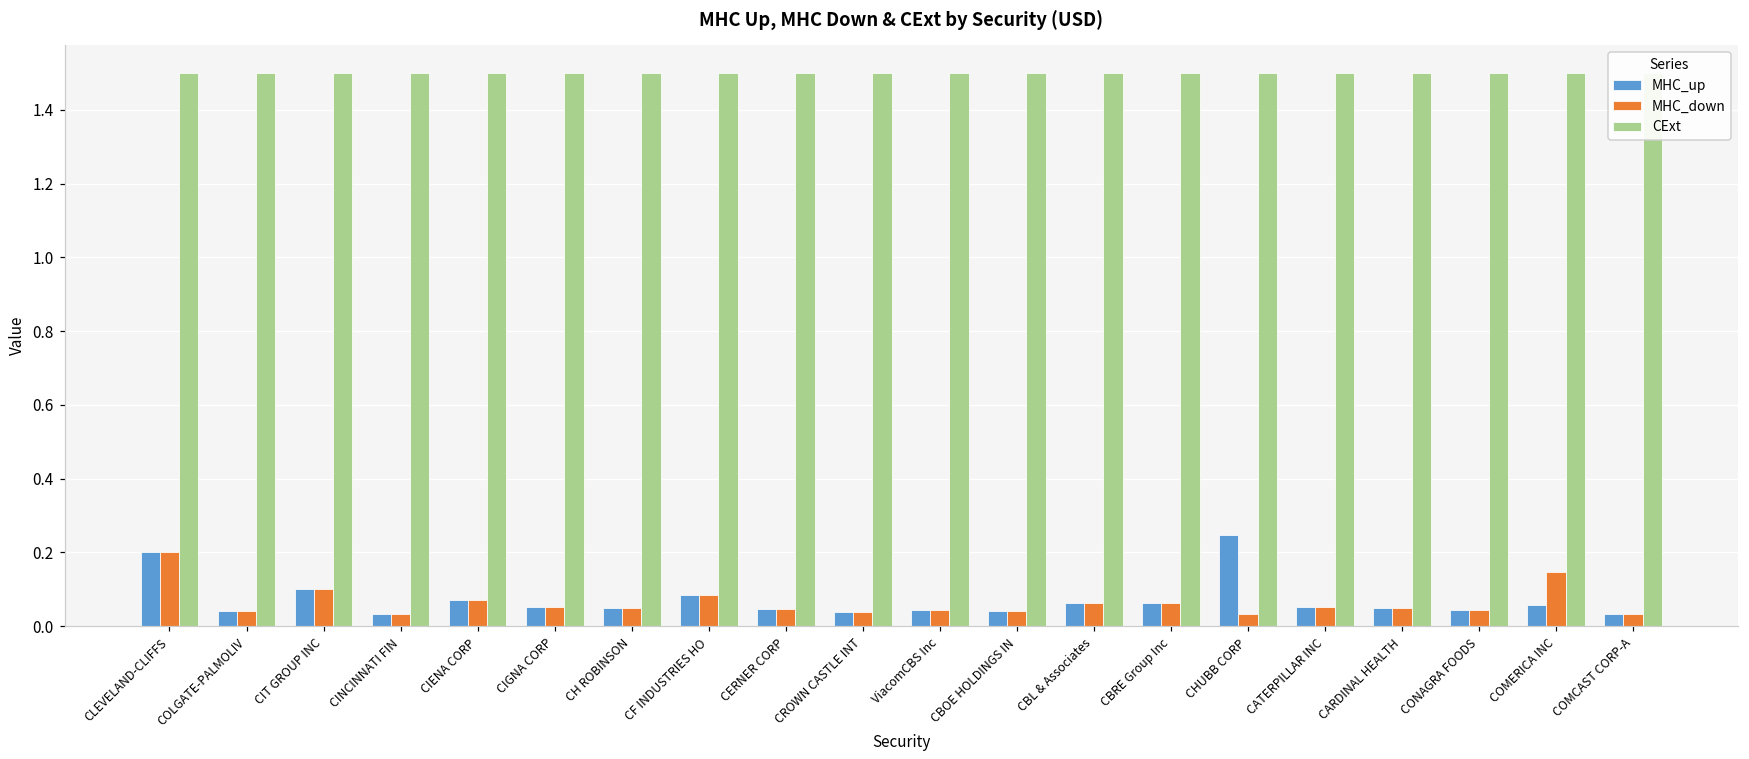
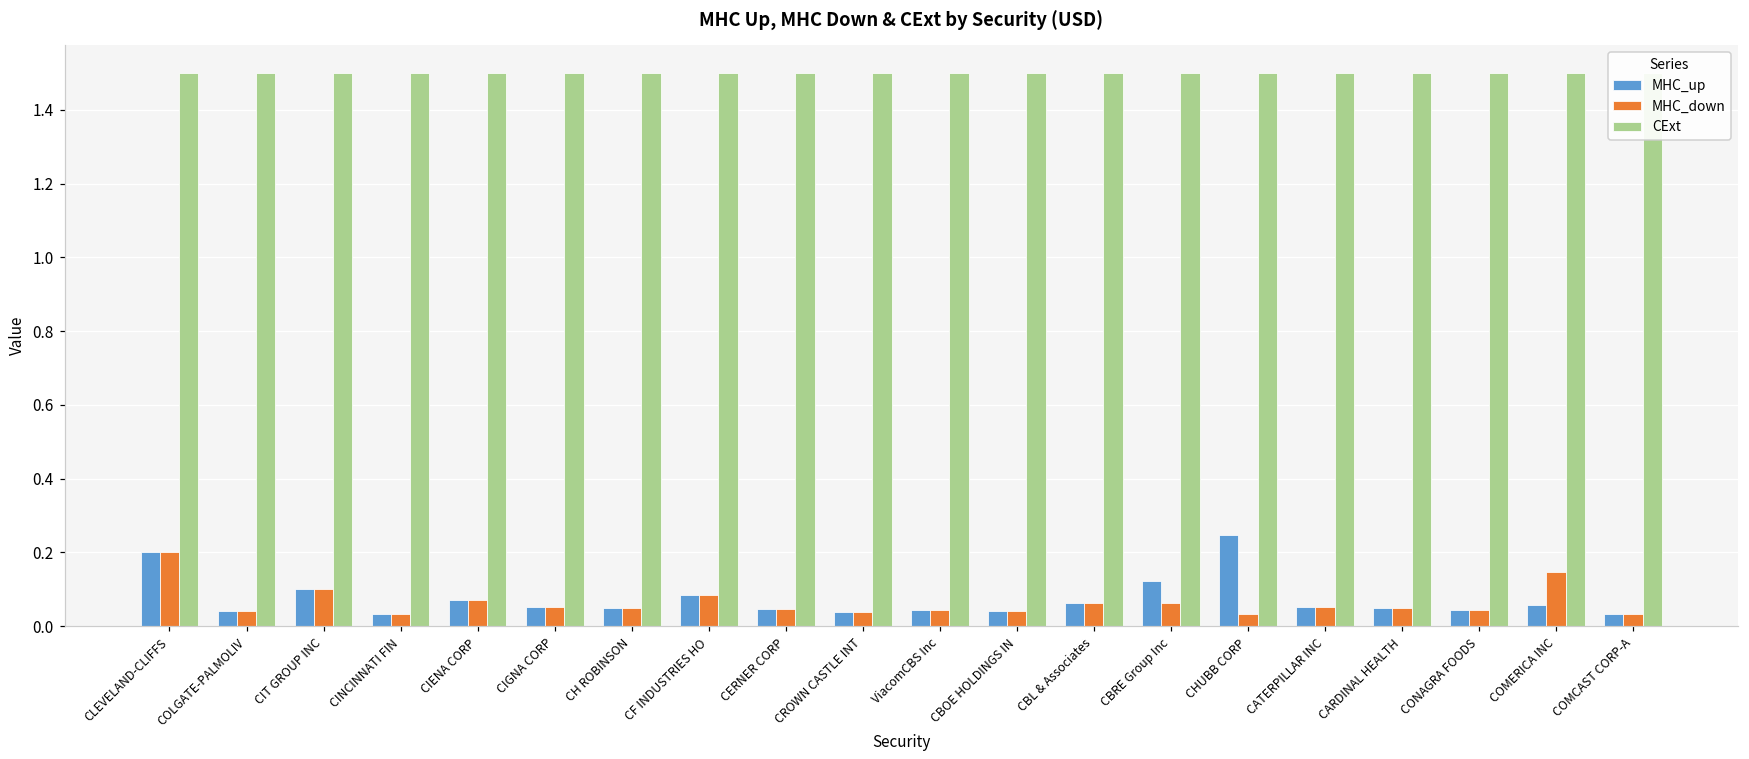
  {
    "MHC_up": {
      "CLEVELAND-CLIFFS": 0.20,
      "COLGATE-PALMOLIV": 0.04,
      "CIT GROUP INC": 0.10,
      "CINCINNATI FIN": 0.03,
      "CIENA CORP": 0.07,
      "CIGNA CORP": 0.05,
      "CH ROBINSON": 0.05,
      "CF INDUSTRIES HO": 0.09,
      "CERNER CORP": 0.05,
      "CROWN CASTLE INT": 0.04,
      "ViacomCBS Inc": 0.05,
      "CBOE HOLDINGS IN": 0.04,
      "CBL & Associates": 0.06,
-     "CBRE Group Inc": 0.06,
+     "CBRE Group Inc": 0.12,
      "CHUBB CORP": 0.25,
      "CATERPILLAR INC": 0.05,
      "CARDINAL HEALTH": 0.05,
      "CONAGRA FOODS": 0.05,
      "COMERICA INC": 0.06,
      "COMCAST CORP-A": 0.03
    },
    "MHC_down": {
      "CLEVELAND-CLIFFS": 0.20,
      "COLGATE-PALMOLIV": 0.04,
      "CIT GROUP INC": 0.10,
      "CINCINNATI FIN": 0.03,
      "CIENA CORP": 0.07,
      "CIGNA CORP": 0.05,
      "CH ROBINSON": 0.05,
      "CF INDUSTRIES HO": 0.09,
      "CERNER CORP": 0.05,
      "CROWN CASTLE INT": 0.04,
      "ViacomCBS Inc": 0.05,
      "CBOE HOLDINGS IN": 0.04,
      "CBL & Associates": 0.06,
      "CBRE Group Inc": 0.06,
      "CHUBB CORP": 0.03,
      "CATERPILLAR INC": 0.05,
      "CARDINAL HEALTH": 0.05,
      "CONAGRA FOODS": 0.05,
      "COMERICA INC": 0.15,
      "COMCAST CORP-A": 0.03
    },
    "CExt": {
      "CLEVELAND-CLIFFS": 1.50,
      "COLGATE-PALMOLIV": 1.50,
      "CIT GROUP INC": 1.50,
      "CINCINNATI FIN": 1.50,
      "CIENA CORP": 1.50,
      "CIGNA CORP": 1.50,
      "CH ROBINSON": 1.50,
      "CF INDUSTRIES HO": 1.50,
      "CERNER CORP": 1.50,
      "CROWN CASTLE INT": 1.50,
      "ViacomCBS Inc": 1.50,
      "CBOE HOLDINGS IN": 1.50,
      "CBL & Associates": 1.50,
      "CBRE Group Inc": 1.50,
      "CHUBB CORP": 1.50,
      "CATERPILLAR INC": 1.50,
      "CARDINAL HEALTH": 1.50,
      "CONAGRA FOODS": 1.50,
      "COMERICA INC": 1.50
    }
  }
